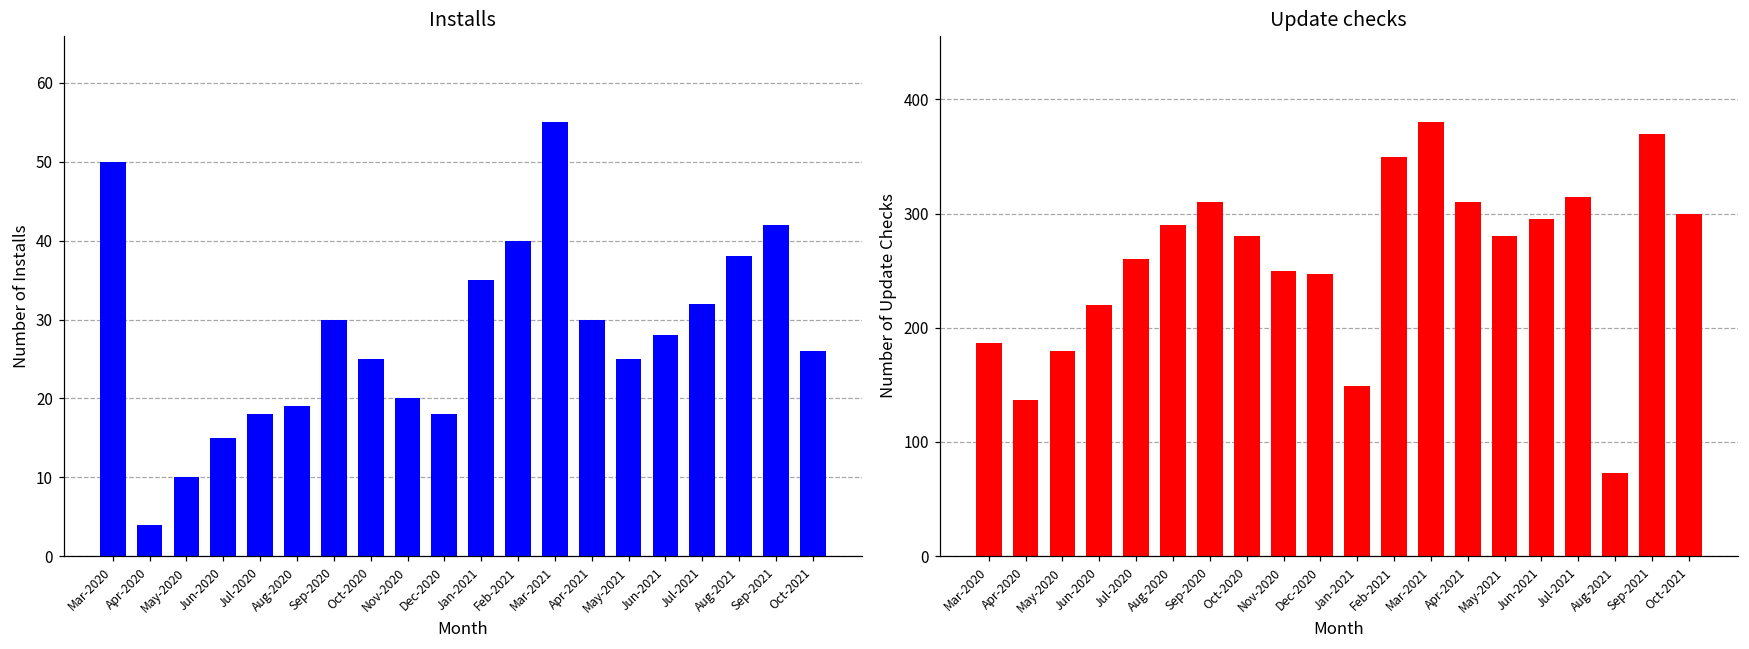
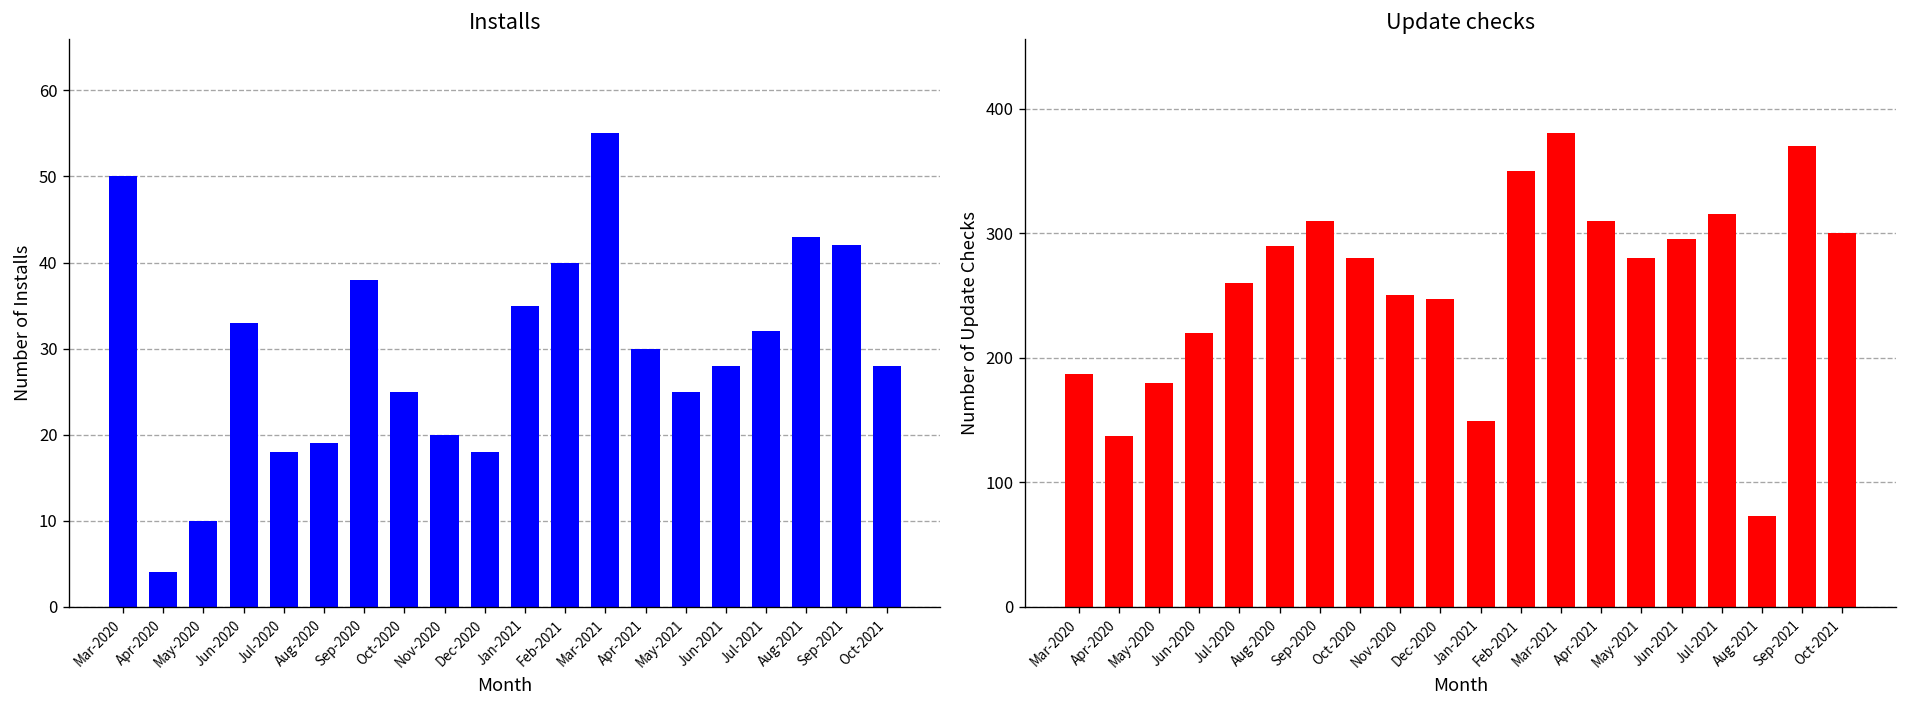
  {
    "Installs": {
      "Mar-2020": 50,
      "Apr-2020": 4,
      "May-2020": 10,
-     "Jun-2020": 15,
+     "Jun-2020": 33,
      "Jul-2020": 18,
      "Aug-2020": 19,
-     "Sep-2020": 30,
+     "Sep-2020": 38,
      "Oct-2020": 25,
      "Nov-2020": 20,
      "Dec-2020": 18,
      "Jan-2021": 35,
      "Feb-2021": 40,
      "Mar-2021": 55,
      "Apr-2021": 30,
      "May-2021": 25,
      "Jun-2021": 28,
      "Jul-2021": 32,
-     "Aug-2021": 38,
+     "Aug-2021": 43,
      "Sep-2021": 42,
-     "Oct-2021": 26
+     "Oct-2021": 28
    },
    "Update checks": {
      "Mar-2020": 187,
      "Apr-2020": 137,
      "May-2020": 180,
      "Jun-2020": 220,
      "Jul-2020": 260,
      "Aug-2020": 290,
      "Sep-2020": 310,
      "Oct-2020": 280,
      "Nov-2020": 250,
      "Dec-2020": 247,
      "Jan-2021": 149,
      "Feb-2021": 350,
      "Mar-2021": 380,
      "Apr-2021": 310,
      "May-2021": 280,
      "Jun-2021": 295,
      "Jul-2021": 315,
      "Aug-2021": 73,
      "Sep-2021": 370,
      "Oct-2021": 300
    }
  }
